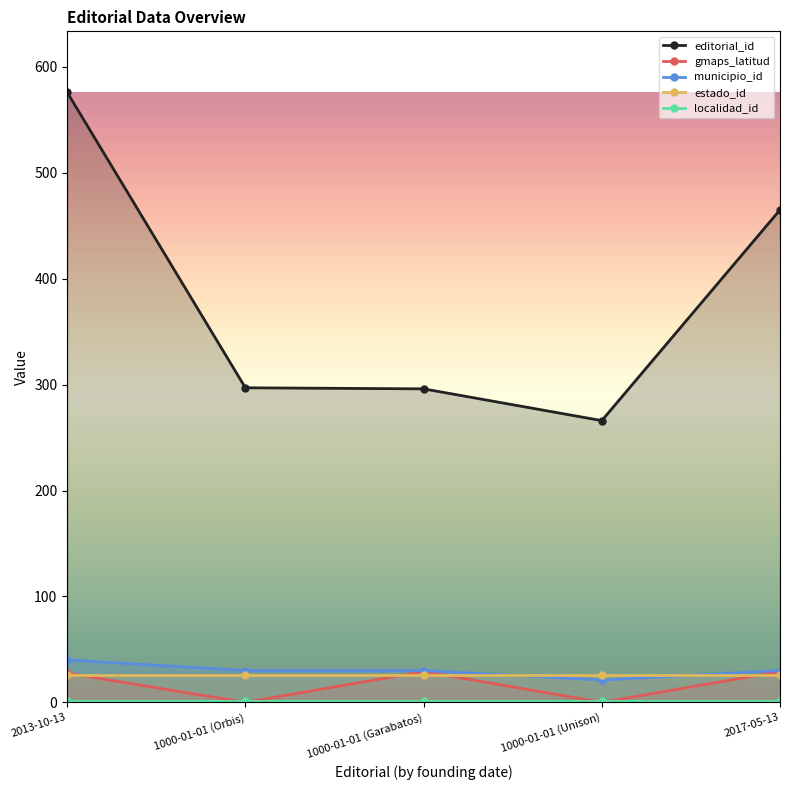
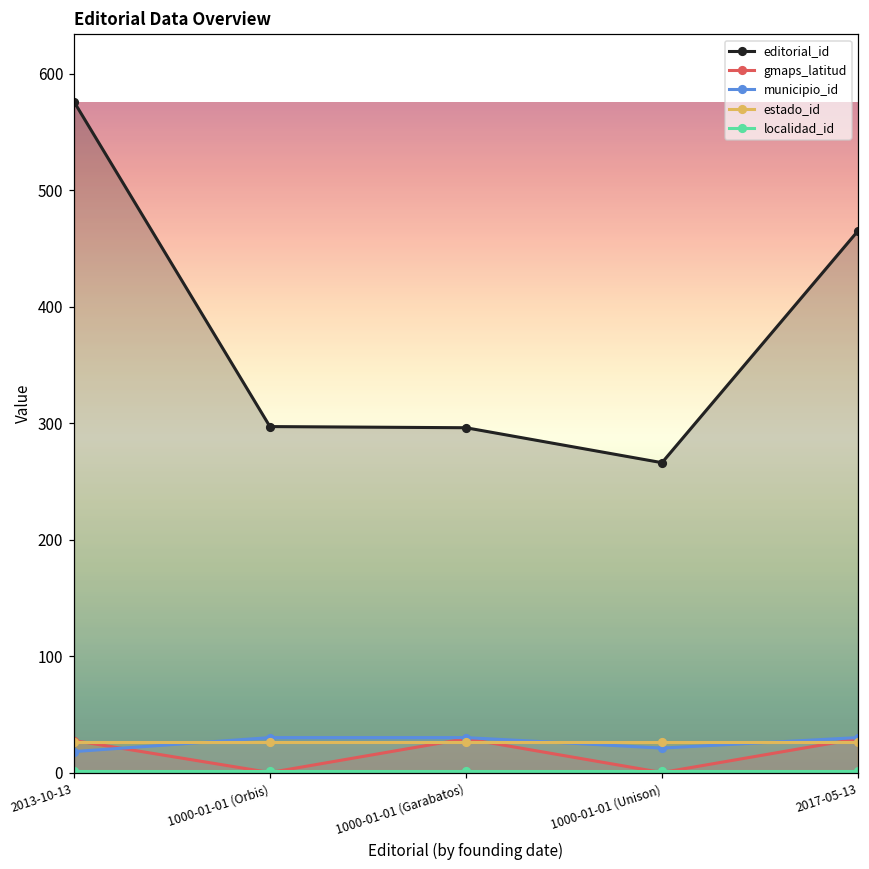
  {
    "editorial_id": {
      "2013-10-13": 576,
      "1000-01-01 (Orbis)": 297,
      "1000-01-01 (Garabatos)": 296,
      "1000-01-01 (Unison)": 266,
      "2017-05-13": 465
    },
    "municipio_id": {
-     "2013-10-13": 40,
+     "2013-10-13": 18,
      "1000-01-01 (Orbis)": 30,
      "1000-01-01 (Unison)": 21
    },
    "estado_id": {
      "1000-01-01 (Orbis)": 26,
      "1000-01-01 (Garabatos)": 26,
      "1000-01-01 (Unison)": 26,
      "2017-05-13": 26
    },
    "localidad_id": {
      "2013-10-13": 1,
      "1000-01-01 (Garabatos)": 1,
      "2017-05-13": 1
    }
  }
